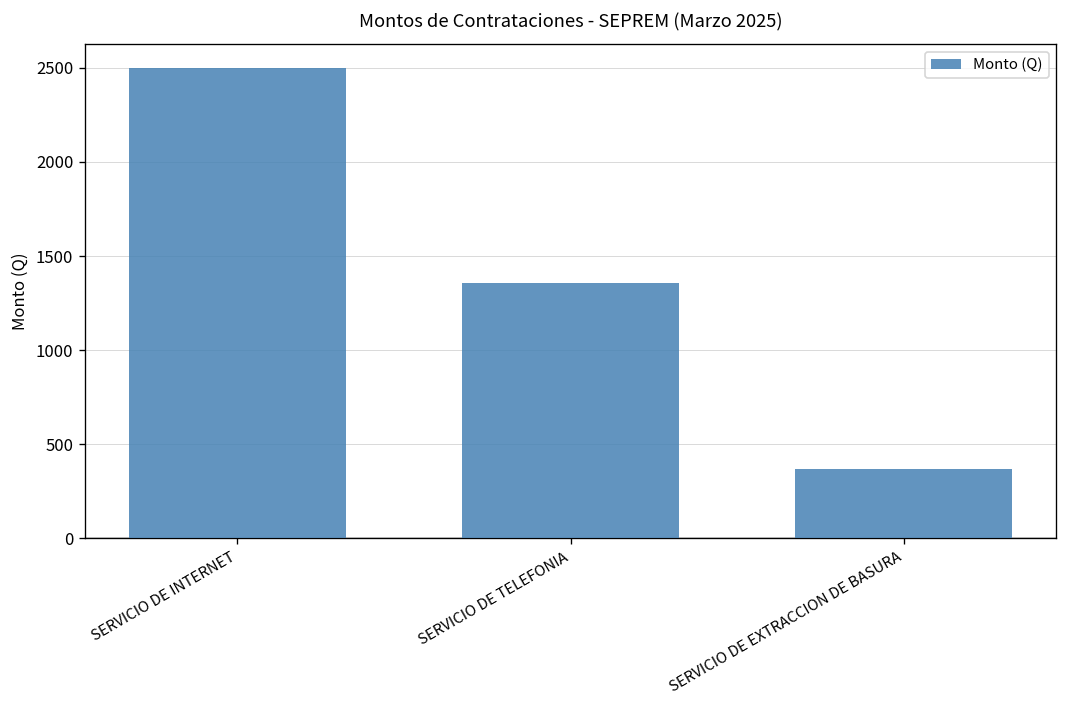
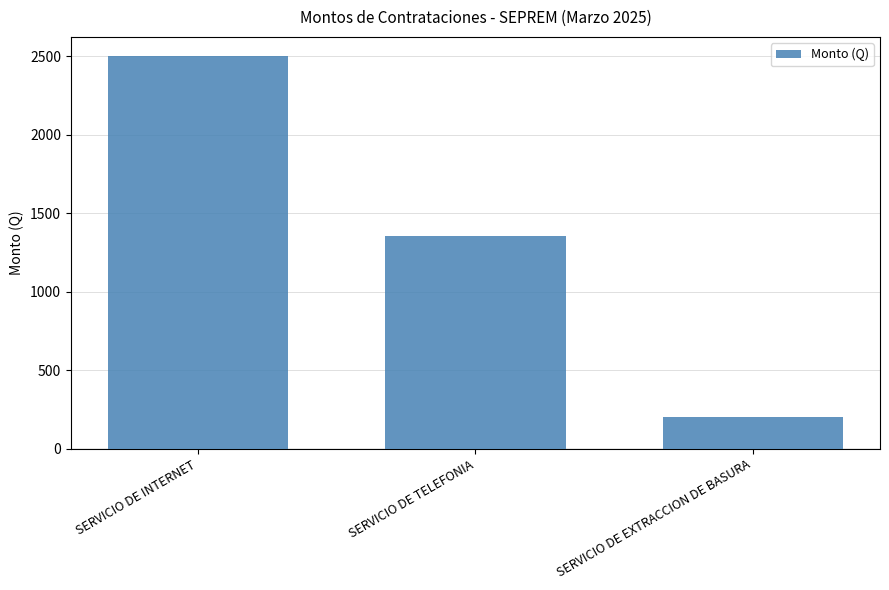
  {
    "SERVICIO DE INTERNET": 2500,
    "SERVICIO DE TELEFONIA": 1360,
-   "SERVICIO DE EXTRACCION DE BASURA": 370
+   "SERVICIO DE EXTRACCION DE BASURA": 200
  }
